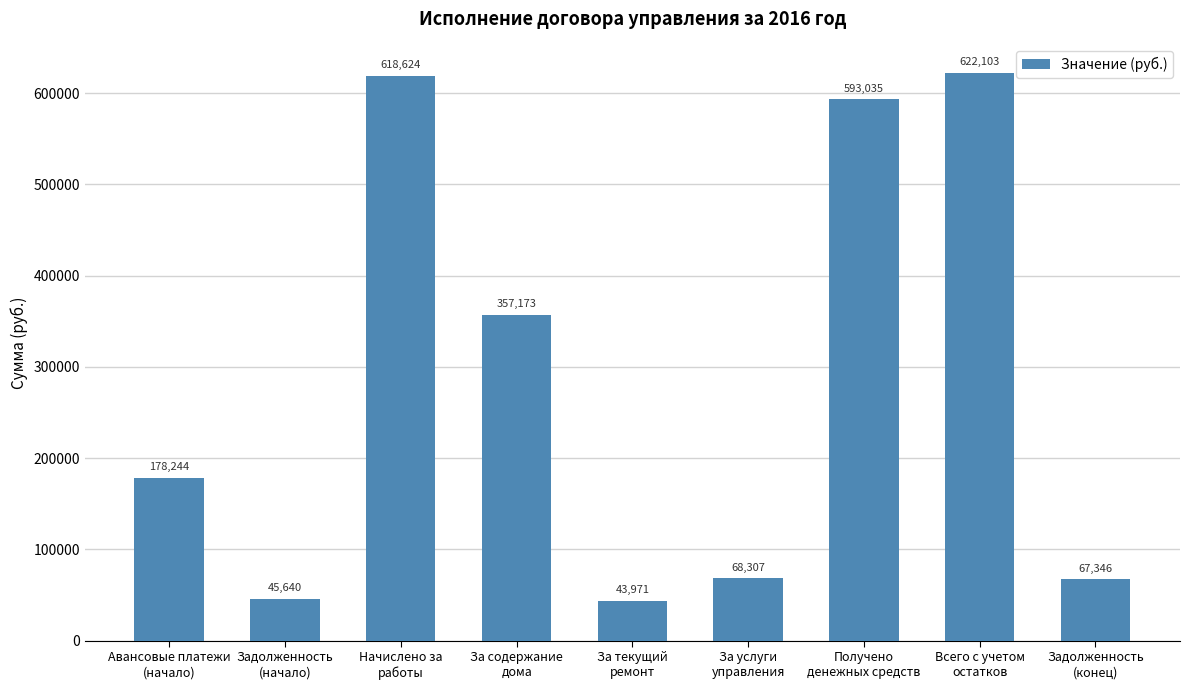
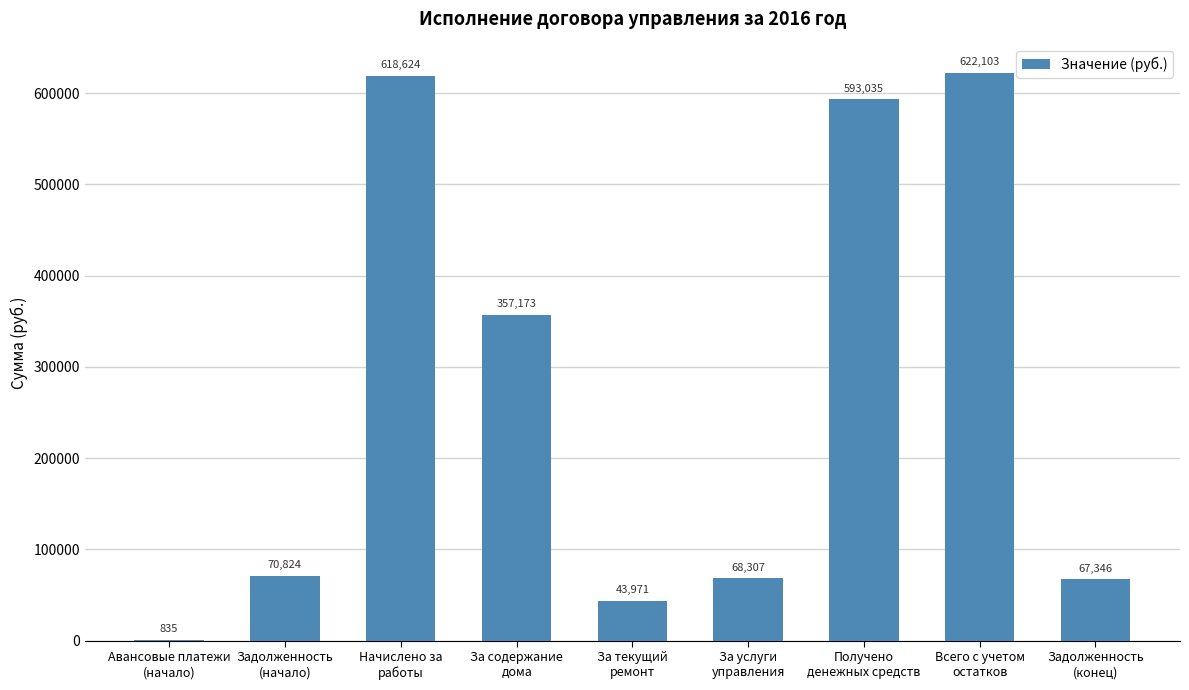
  {
-   "Авансовые платежи (начало)": "178,244",
-   "Задолженность (начало)": "45,640",
+   "Авансовые платежи (начало)": "835",
+   "Задолженность (начало)": "70,824",
    "Начислено за работы": "618,624",
    "За содержание дома": "357,173",
    "За текущий ремонт": "43,971",
    "За услуги управления": "68,307",
    "Получено денежных средств": "593,035",
    "Всего с учетом остатков": "622,103",
    "Задолженность (конец)": "67,346"
  }
